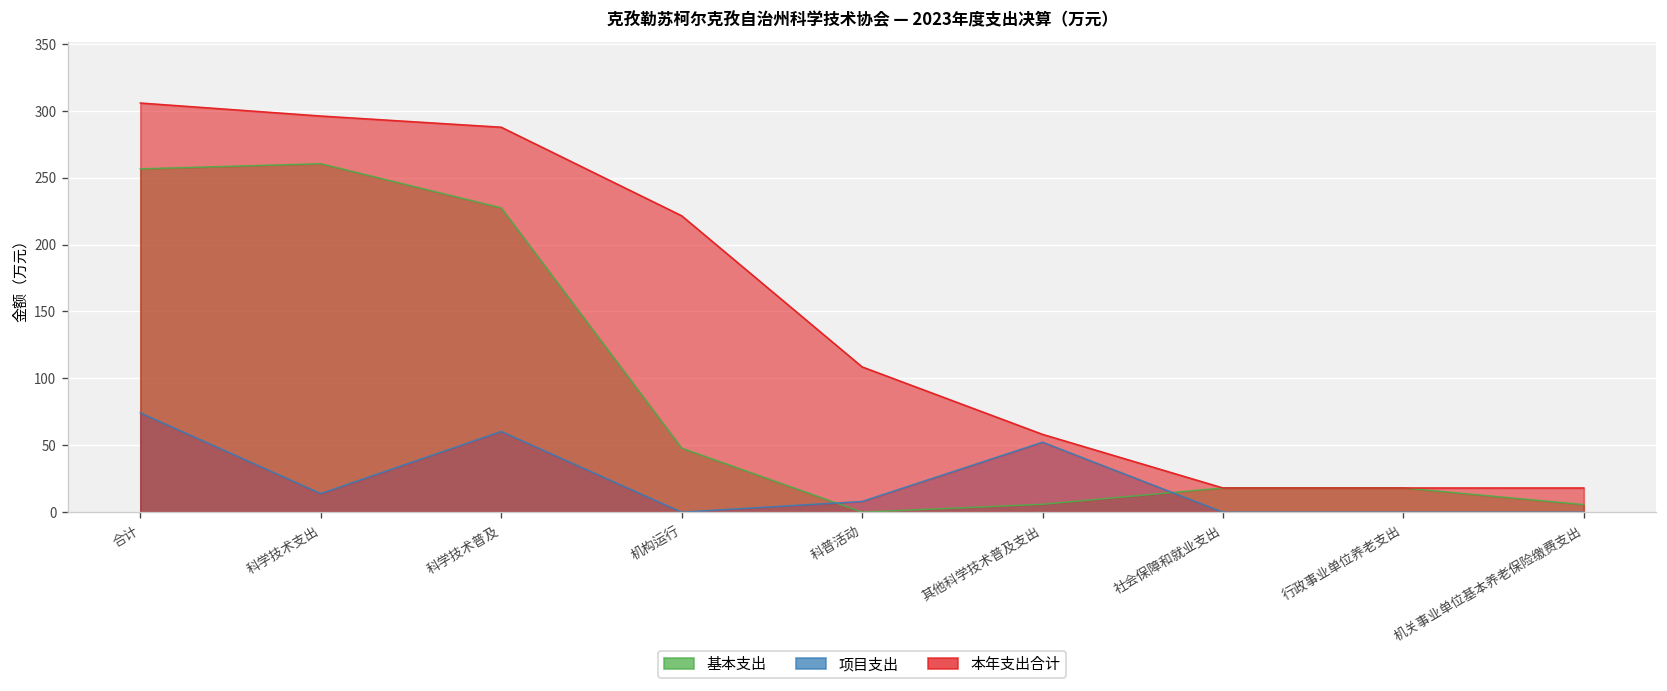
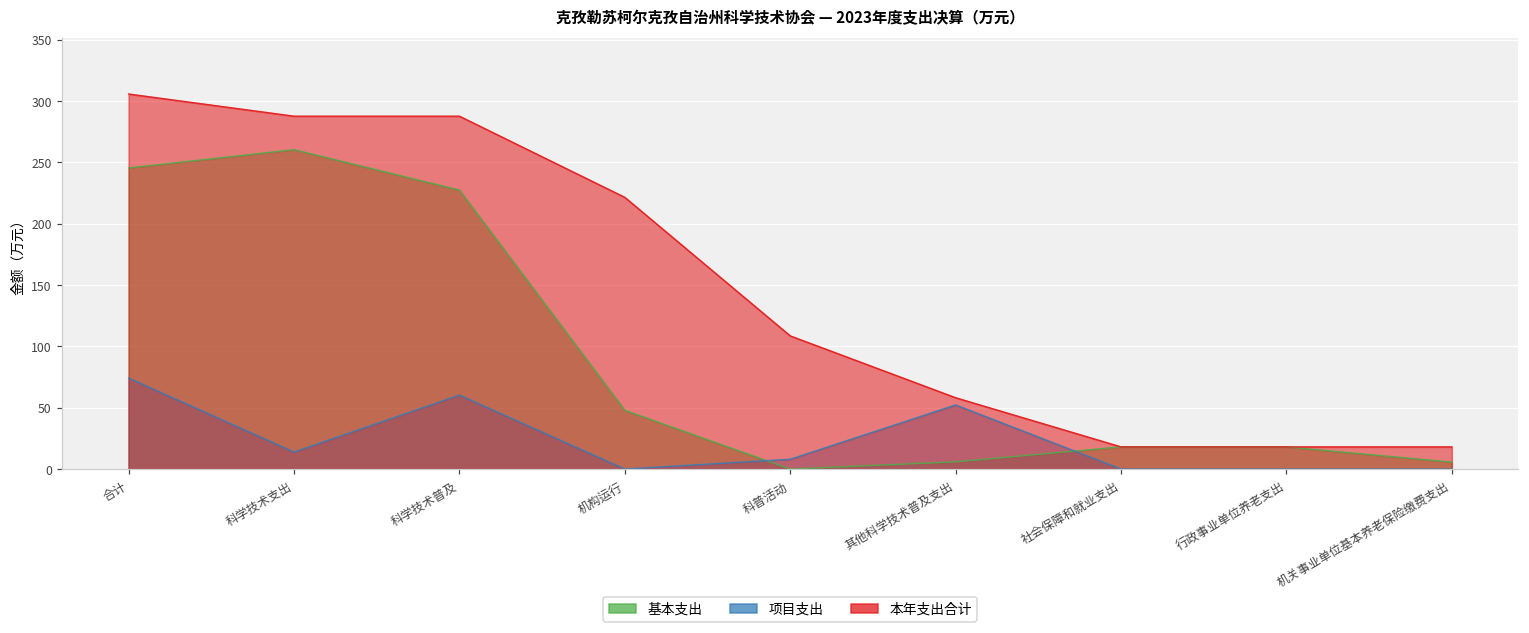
  {
    "基本支出": {
-     "合计": 257,
+     "合计": 246,
      "科学技术支出": 260,
      "科学技术普及": 227,
      "机构运行": 48,
      "科普活动": 0,
      "其他科学技术普及支出": 6,
      "机关事业单位基本养老保险缴费支出": 6
    },
    "项目支出": {
      "合计": 74,
      "科学技术支出": 14,
      "科学技术普及": 60,
      "机构运行": 0,
      "科普活动": 8,
      "其他科学技术普及支出": 52,
      "社会保障和就业支出": 0,
      "行政事业单位养老支出": 0,
      "机关事业单位基本养老保险缴费支出": 0
    },
    "本年支出合计": {
      "合计": 306,
-     "科学技术支出": 296,
+     "科学技术支出": 288,
      "科学技术普及": 288,
      "机构运行": 222,
      "科普活动": 109,
      "其他科学技术普及支出": 58,
      "机关事业单位基本养老保险缴费支出": 18
    }
  }
